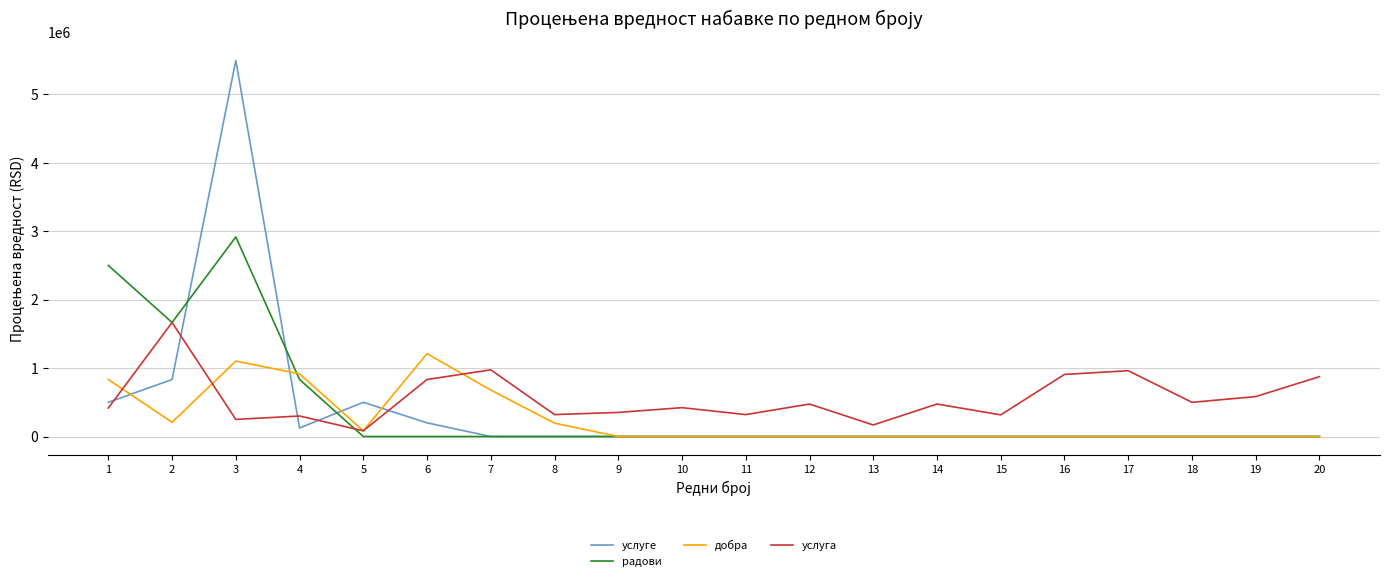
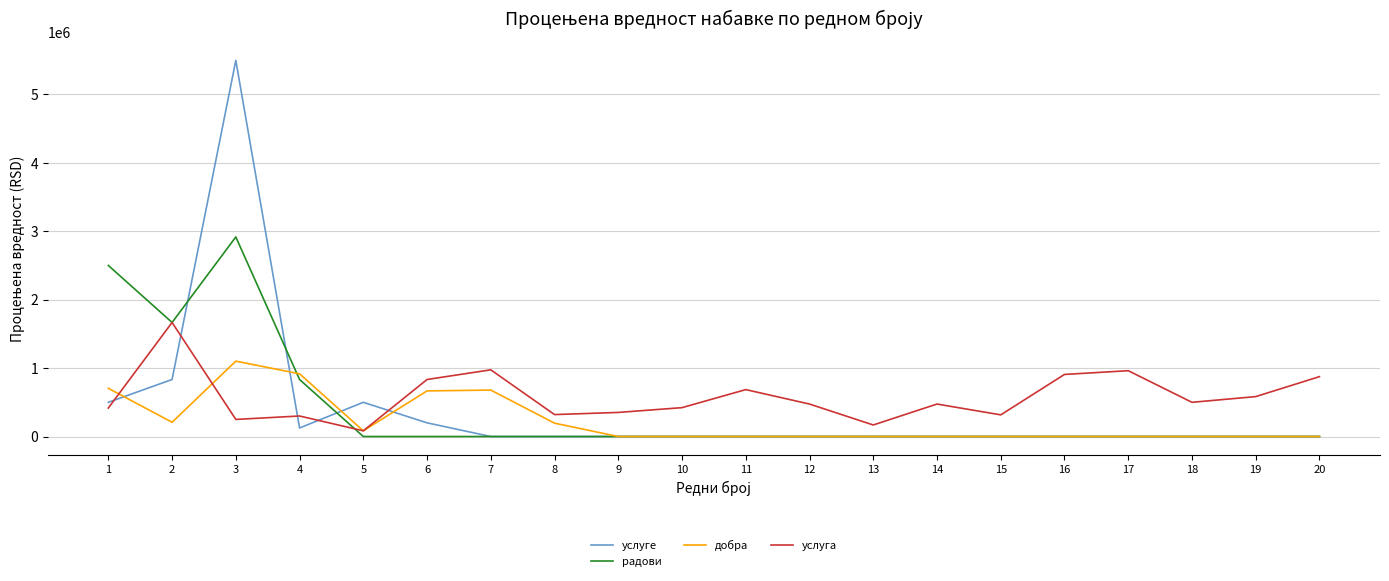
  {
    "услуге": {
      "1": 500000,
      "2": 800000,
      "3": 5500000,
      "4": 100000,
      "5": 500000,
      "6": 200000
    },
    "радови": {
      "1": 2500000,
      "3": 2900000,
      "4": 800000,
      "5": 0,
      "6": 0
    },
    "добра": {
-     "1": 800000,
+     "1": 700000,
      "2": 200000,
      "3": 1100000,
      "4": 900000,
-     "6": 1200000,
+     "6": 700000,
      "7": 700000,
      "8": 200000
    },
    "услуга": {
      "1": 400000,
      "3": 300000,
      "4": 300000,
      "6": 800000,
      "7": 1000000,
      "8": 300000,
      "9": 400000,
      "10": 400000,
-     "11": 300000,
+     "11": 700000,
      "12": 500000,
      "13": 200000,
      "14": 500000,
      "15": 300000,
      "16": 900000,
      "17": 1000000,
      "18": 500000,
      "19": 600000,
      "20": 900000
    }
  }
